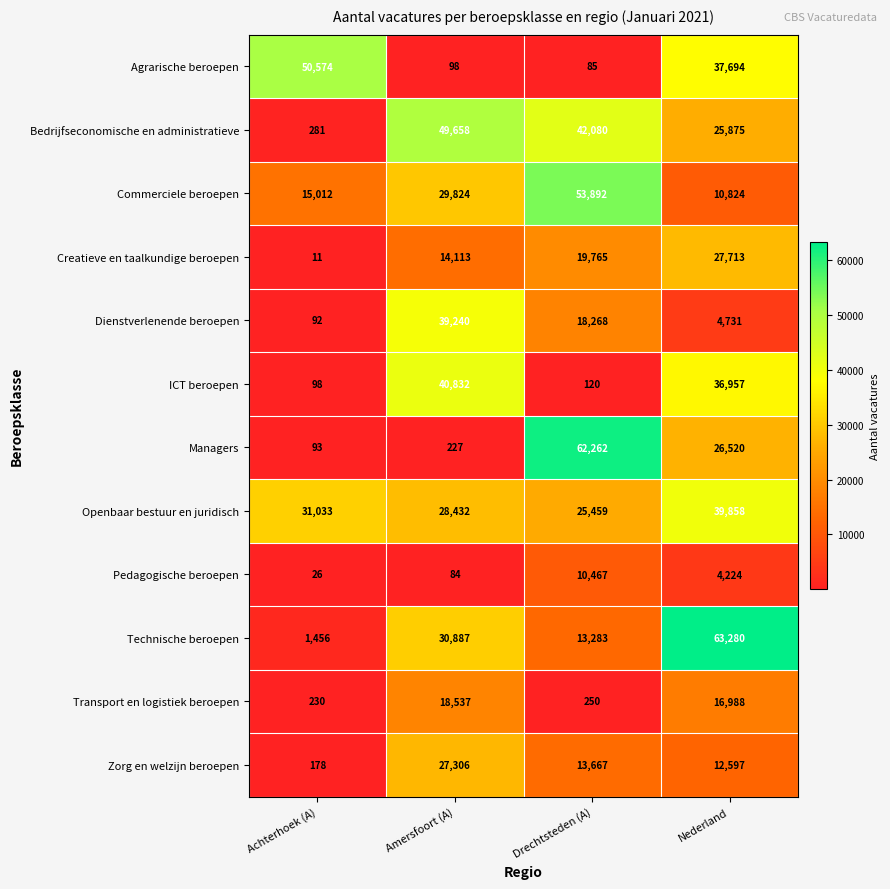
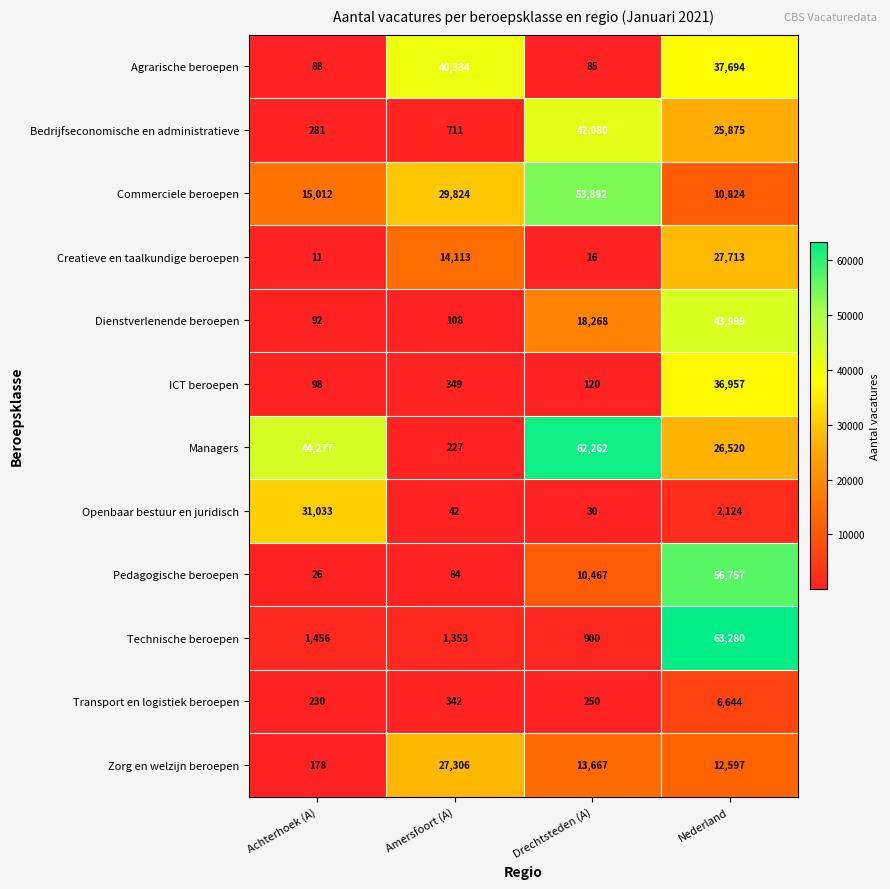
  {
    "Agrarische beroepen": {
-     "Achterhoek (A)": "50,574",
-     "Amersfoort (A)": "98",
+     "Achterhoek (A)": "88",
+     "Amersfoort (A)": "40,334",
      "Drechtsteden (A)": "85",
      "Nederland": "37,694"
    },
    "Bedrijfseconomische en administratieve": {
      "Achterhoek (A)": "281",
-     "Amersfoort (A)": "49,658",
+     "Amersfoort (A)": "711",
      "Drechtsteden (A)": "42,080",
      "Nederland": "25,875"
    },
    "Commerciele beroepen": {
      "Achterhoek (A)": "15,012",
      "Amersfoort (A)": "29,824",
      "Drechtsteden (A)": "53,892",
      "Nederland": "10,824"
    },
    "Creatieve en taalkundige beroepen": {
      "Achterhoek (A)": "11",
      "Amersfoort (A)": "14,113",
-     "Drechtsteden (A)": "19,765",
+     "Drechtsteden (A)": "16",
      "Nederland": "27,713"
    },
    "Dienstverlenende beroepen": {
      "Achterhoek (A)": "92",
-     "Amersfoort (A)": "39,240",
+     "Amersfoort (A)": "108",
      "Drechtsteden (A)": "18,268",
-     "Nederland": "4,731"
+     "Nederland": "43,999"
    },
    "ICT beroepen": {
      "Achterhoek (A)": "98",
-     "Amersfoort (A)": "40,832",
+     "Amersfoort (A)": "349",
      "Drechtsteden (A)": "120",
      "Nederland": "36,957"
    },
    "Managers": {
-     "Achterhoek (A)": "93",
+     "Achterhoek (A)": "44,277",
      "Amersfoort (A)": "227",
      "Drechtsteden (A)": "62,262",
      "Nederland": "26,520"
    },
    "Openbaar bestuur en juridisch": {
      "Achterhoek (A)": "31,033",
-     "Amersfoort (A)": "28,432",
-     "Drechtsteden (A)": "25,459",
-     "Nederland": "39,858"
+     "Amersfoort (A)": "42",
+     "Drechtsteden (A)": "30",
+     "Nederland": "2,124"
    },
    "Pedagogische beroepen": {
      "Achterhoek (A)": "26",
      "Amersfoort (A)": "84",
      "Drechtsteden (A)": "10,467",
-     "Nederland": "4,224"
+     "Nederland": "56,757"
    },
    "Technische beroepen": {
      "Achterhoek (A)": "1,456",
-     "Amersfoort (A)": "30,887",
-     "Drechtsteden (A)": "13,283",
+     "Amersfoort (A)": "1,353",
+     "Drechtsteden (A)": "900",
      "Nederland": "63,280"
    },
    "Transport en logistiek beroepen": {
      "Achterhoek (A)": "230",
-     "Amersfoort (A)": "18,537",
+     "Amersfoort (A)": "342",
      "Drechtsteden (A)": "250",
-     "Nederland": "16,988"
+     "Nederland": "6,644"
    },
    "Zorg en welzijn beroepen": {
      "Achterhoek (A)": "178",
      "Amersfoort (A)": "27,306",
      "Drechtsteden (A)": "13,667",
      "Nederland": "12,597"
    }
  }
